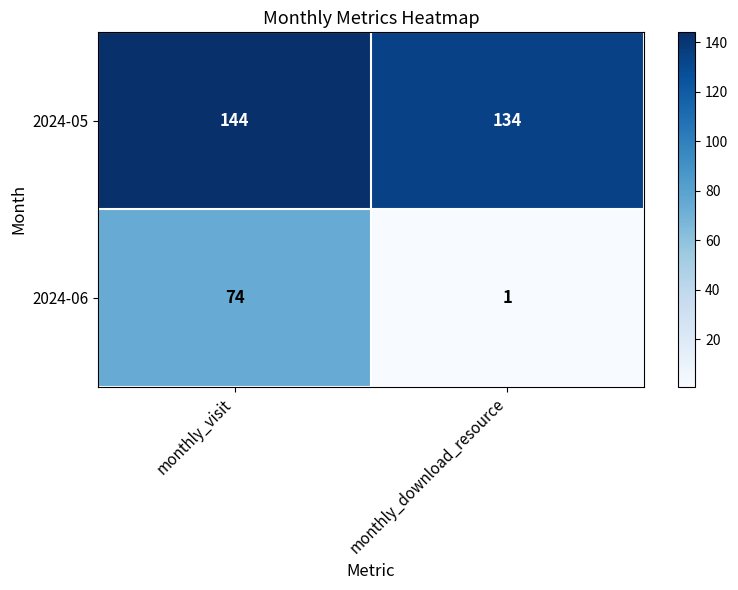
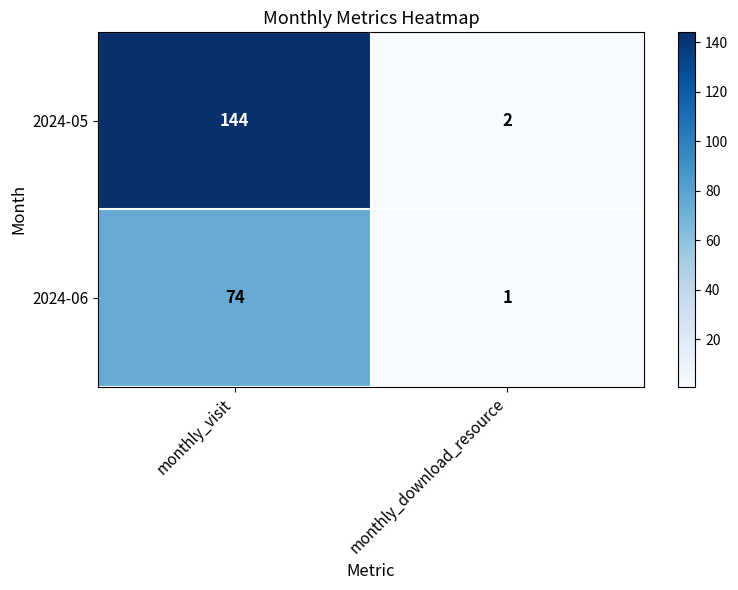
  {
    "2024-05": {
      "monthly_visit": 144,
-     "monthly_download_resource": 134
+     "monthly_download_resource": 2
    },
    "2024-06": {
      "monthly_visit": 74,
      "monthly_download_resource": 1
    }
  }
